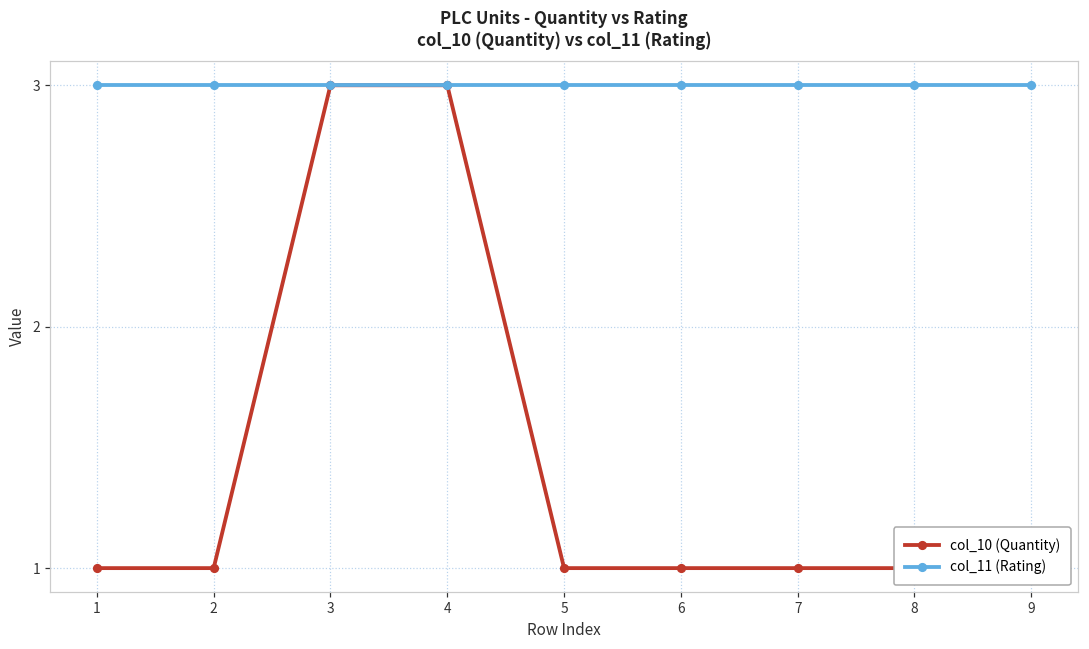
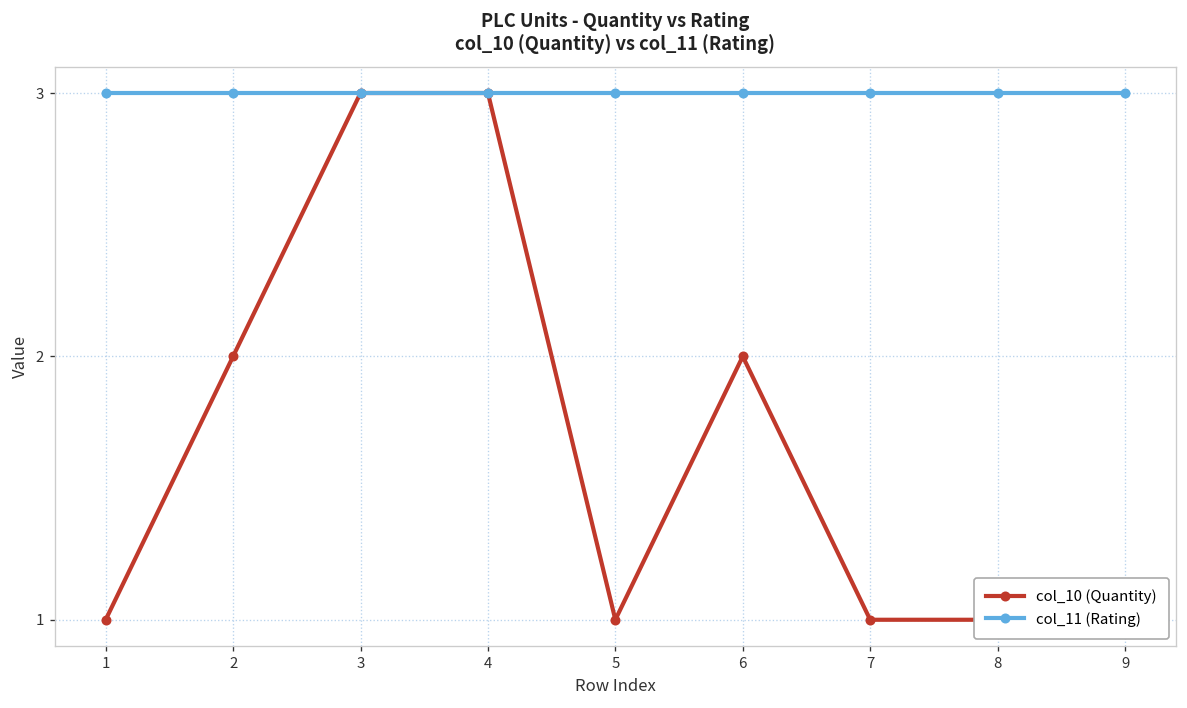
  {
    "col_10 (Quantity)": {
      "1": 1,
-     "2": 1,
+     "2": 2,
      "5": 1,
-     "6": 1,
+     "6": 2,
      "7": 1
    },
    "col_11 (Rating)": {
      "1": 3,
      "2": 3,
      "5": 3,
      "6": 3,
      "7": 3,
      "8": 3,
      "9": 3
    }
  }
